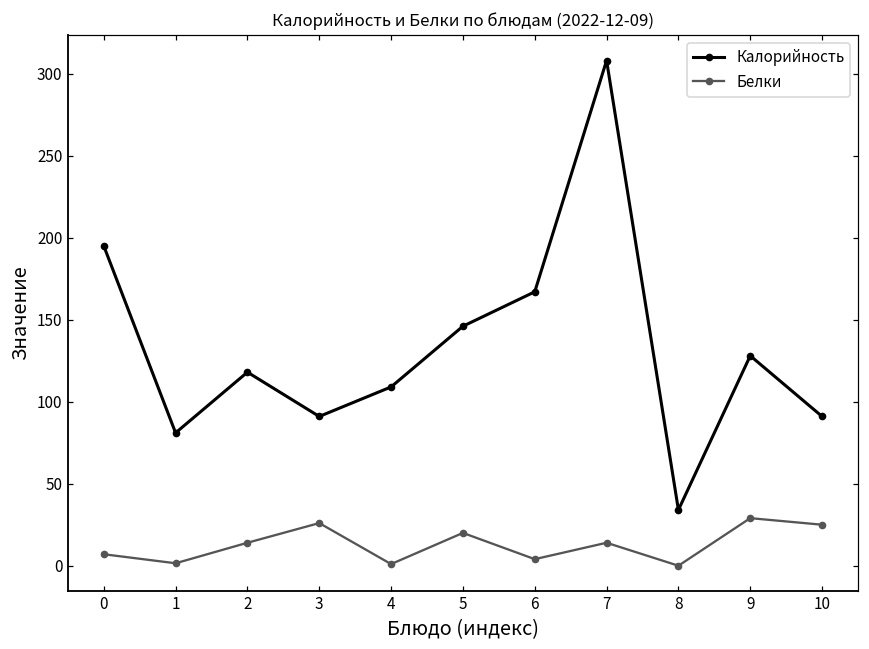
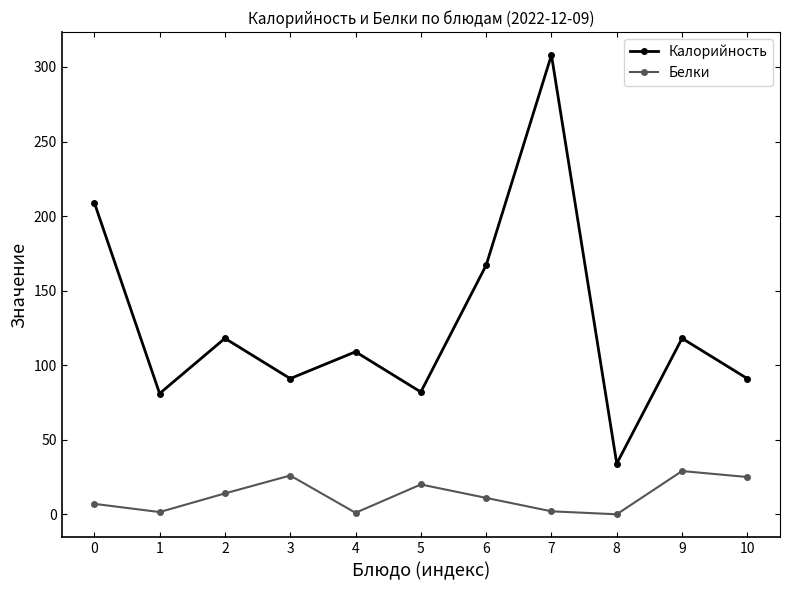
  {
    "Калорийность": {
-     "0": 195,
+     "0": 209,
      "1": 81,
      "2": 118,
      "3": 91,
      "4": 109,
-     "5": 146,
+     "5": 82,
      "6": 167,
      "7": 308,
      "8": 34,
-     "9": 128,
+     "9": 118,
      "10": 91
    },
    "Белки": {
      "0": 7,
      "1": 2,
      "2": 14,
      "3": 26,
      "4": 1,
      "5": 20,
-     "6": 4,
-     "7": 14,
+     "6": 11,
+     "7": 2,
      "8": 0,
      "9": 29,
      "10": 25
    }
  }
